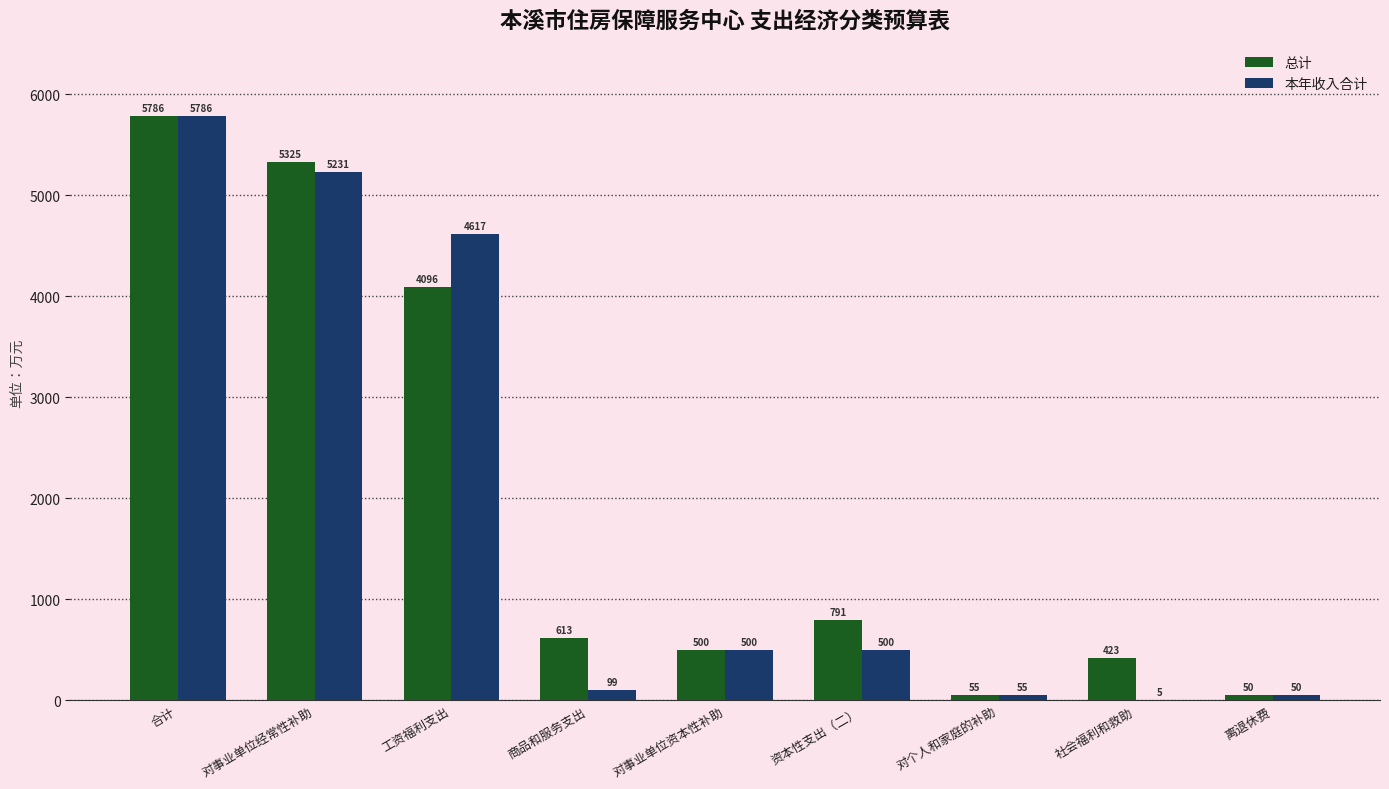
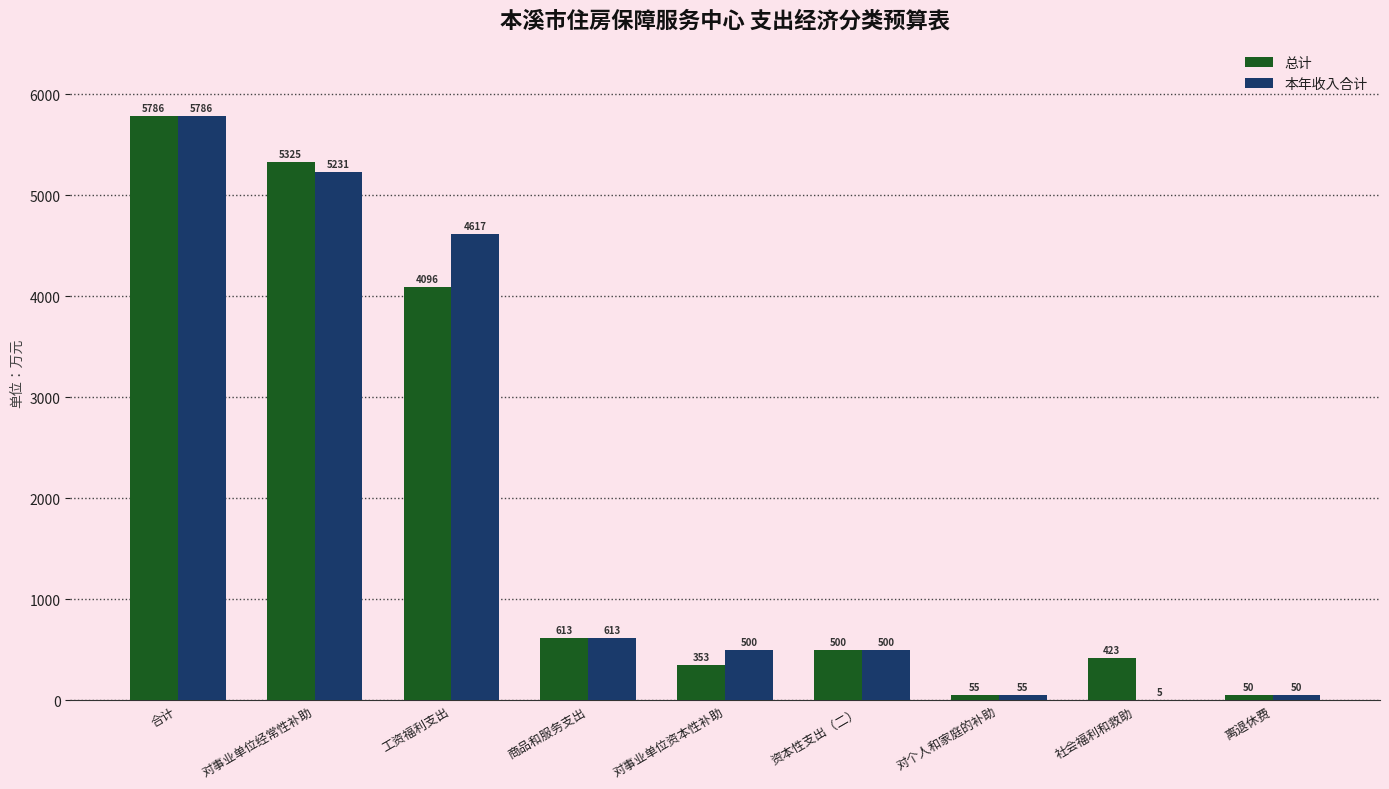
  {
    "总计": {
      "合计": 5786,
      "对事业单位经常性补助": 5325,
      "工资福利支出": 4096,
      "商品和服务支出": 613,
-     "对事业单位资本性补助": 500,
-     "资本性支出（二）": 791,
+     "对事业单位资本性补助": 353,
+     "资本性支出（二）": 500,
      "对个人和家庭的补助": 55,
      "社会福利和救助": 423,
      "离退休费": 50
    },
    "本年收入合计": {
      "合计": 5786,
      "对事业单位经常性补助": 5231,
      "工资福利支出": 4617,
-     "商品和服务支出": 99,
+     "商品和服务支出": 613,
      "对事业单位资本性补助": 500,
      "资本性支出（二）": 500,
      "对个人和家庭的补助": 55,
      "社会福利和救助": 5,
      "离退休费": 50
    }
  }
